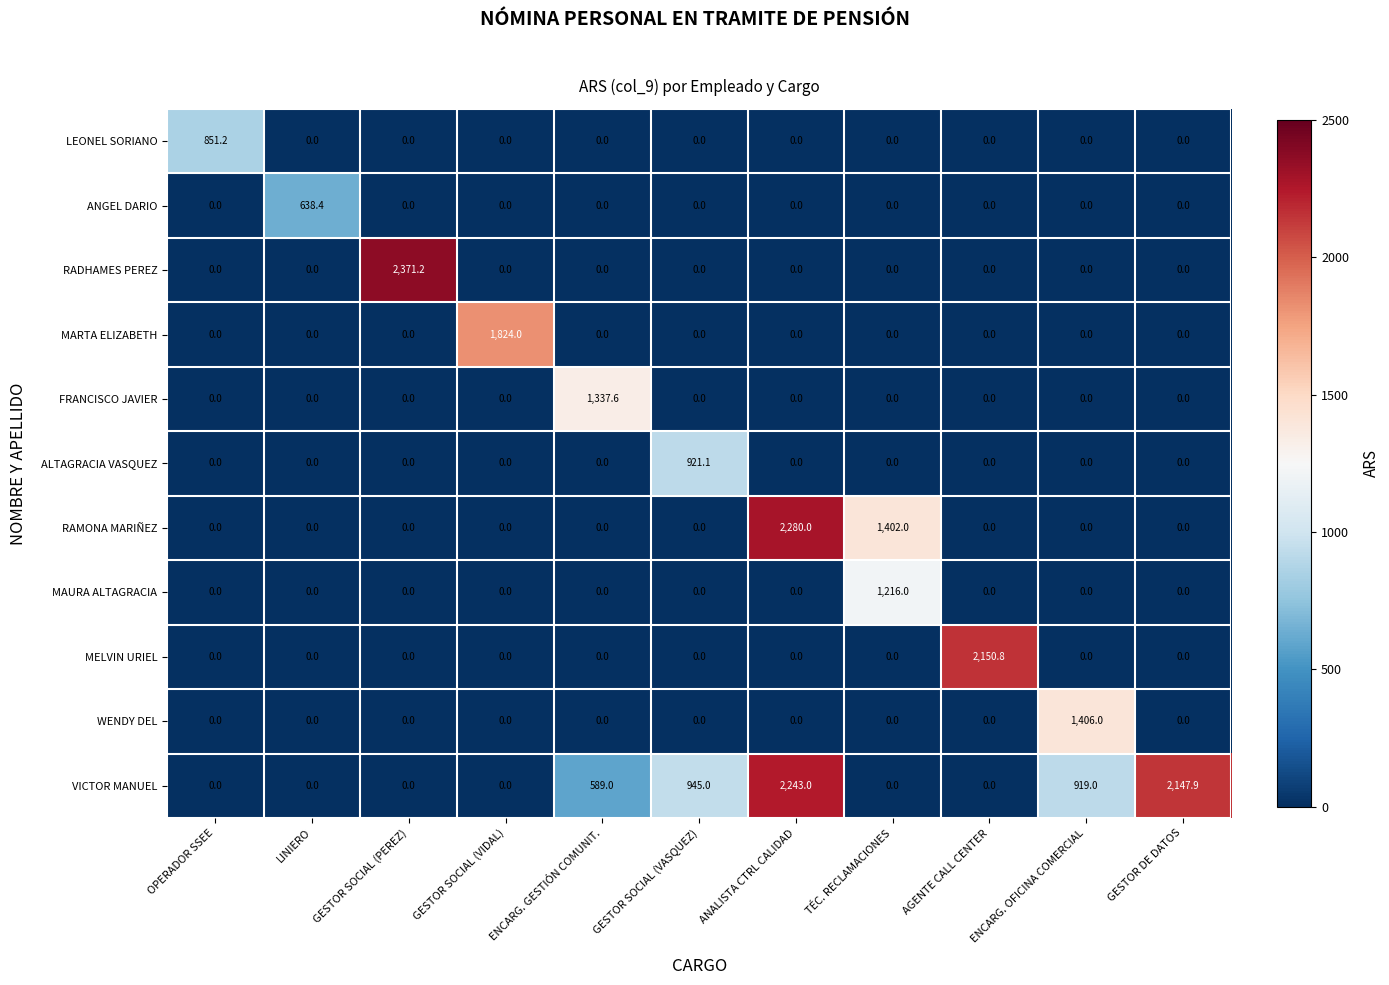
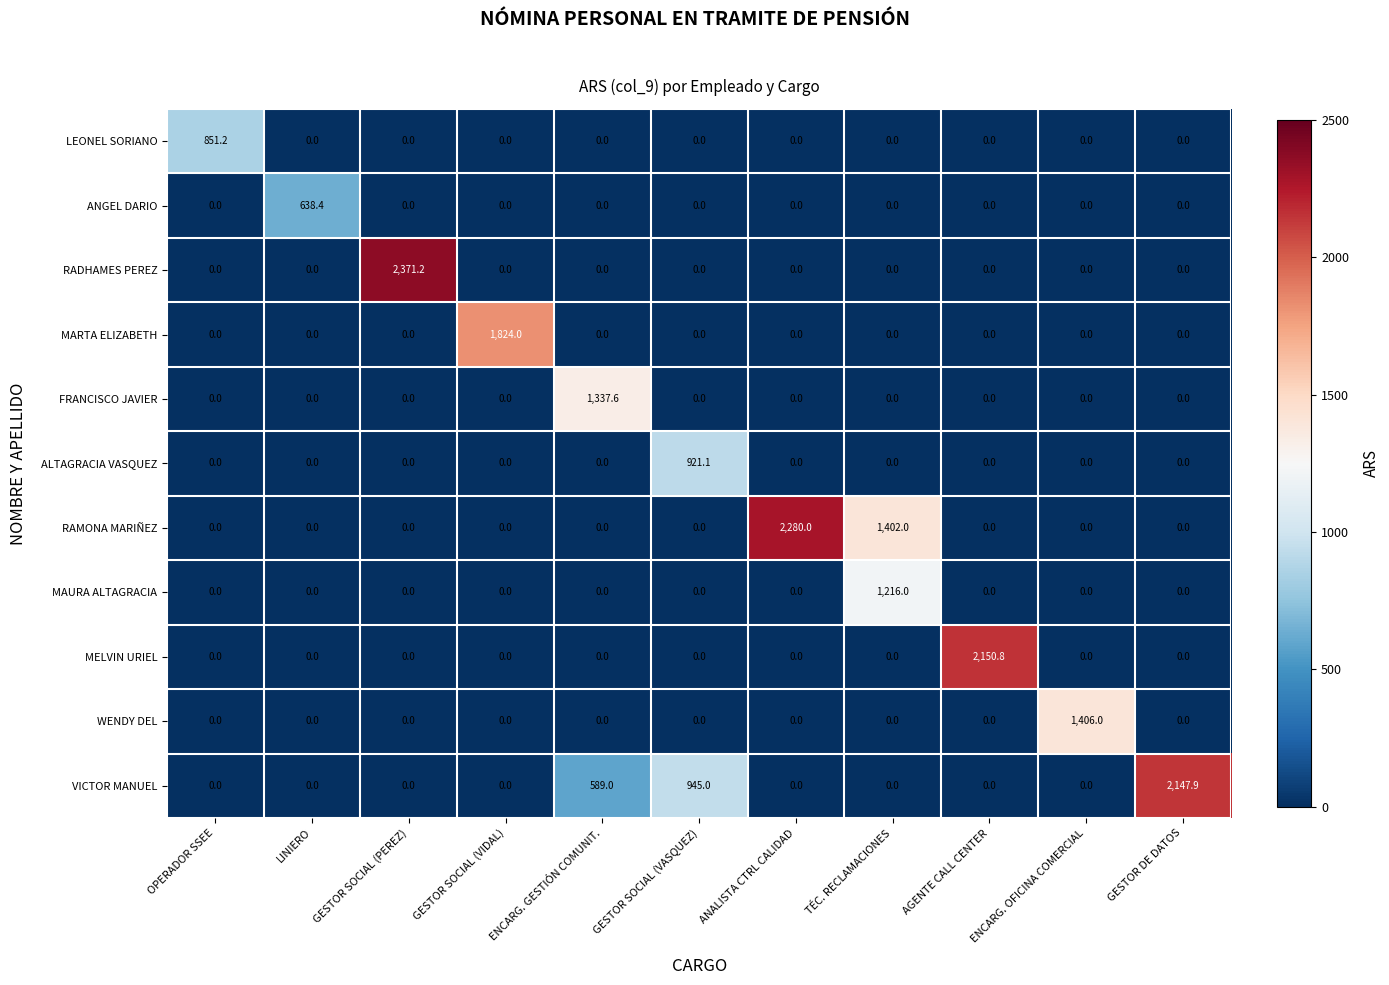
  {
    "LEONEL SORIANO": {
      "OPERADOR SSEE": "851.2",
      "LINIERO": "0.0",
      "GESTOR SOCIAL (PEREZ)": "0.0",
      "GESTOR SOCIAL (VIDAL)": "0.0",
      "ENCARG. GESTIÓN COMUNIT.": "0.0",
      "GESTOR SOCIAL (VASQUEZ)": "0.0",
      "ANALISTA CTRL CALIDAD": "0.0",
      "TÉC. RECLAMACIONES": "0.0",
      "AGENTE CALL CENTER": "0.0",
      "ENCARG. OFICINA COMERCIAL": "0.0",
      "GESTOR DE DATOS": "0.0"
    },
    "ANGEL DARIO": {
      "OPERADOR SSEE": "0.0",
      "LINIERO": "638.4",
      "GESTOR SOCIAL (PEREZ)": "0.0",
      "GESTOR SOCIAL (VIDAL)": "0.0",
      "ENCARG. GESTIÓN COMUNIT.": "0.0",
      "GESTOR SOCIAL (VASQUEZ)": "0.0",
      "ANALISTA CTRL CALIDAD": "0.0",
      "TÉC. RECLAMACIONES": "0.0",
      "AGENTE CALL CENTER": "0.0",
      "ENCARG. OFICINA COMERCIAL": "0.0",
      "GESTOR DE DATOS": "0.0"
    },
    "RADHAMES PEREZ": {
      "OPERADOR SSEE": "0.0",
      "LINIERO": "0.0",
      "GESTOR SOCIAL (PEREZ)": "2,371.2",
      "GESTOR SOCIAL (VIDAL)": "0.0",
      "ENCARG. GESTIÓN COMUNIT.": "0.0",
      "GESTOR SOCIAL (VASQUEZ)": "0.0",
      "ANALISTA CTRL CALIDAD": "0.0",
      "TÉC. RECLAMACIONES": "0.0",
      "AGENTE CALL CENTER": "0.0",
      "ENCARG. OFICINA COMERCIAL": "0.0",
      "GESTOR DE DATOS": "0.0"
    },
    "MARTA ELIZABETH": {
      "OPERADOR SSEE": "0.0",
      "LINIERO": "0.0",
      "GESTOR SOCIAL (PEREZ)": "0.0",
      "GESTOR SOCIAL (VIDAL)": "1,824.0",
      "ENCARG. GESTIÓN COMUNIT.": "0.0",
      "GESTOR SOCIAL (VASQUEZ)": "0.0",
      "ANALISTA CTRL CALIDAD": "0.0",
      "TÉC. RECLAMACIONES": "0.0",
      "AGENTE CALL CENTER": "0.0",
      "ENCARG. OFICINA COMERCIAL": "0.0",
      "GESTOR DE DATOS": "0.0"
    },
    "FRANCISCO JAVIER": {
      "OPERADOR SSEE": "0.0",
      "LINIERO": "0.0",
      "GESTOR SOCIAL (PEREZ)": "0.0",
      "GESTOR SOCIAL (VIDAL)": "0.0",
      "ENCARG. GESTIÓN COMUNIT.": "1,337.6",
      "GESTOR SOCIAL (VASQUEZ)": "0.0",
      "ANALISTA CTRL CALIDAD": "0.0",
      "TÉC. RECLAMACIONES": "0.0",
      "AGENTE CALL CENTER": "0.0",
      "ENCARG. OFICINA COMERCIAL": "0.0",
      "GESTOR DE DATOS": "0.0"
    },
    "ALTAGRACIA VASQUEZ": {
      "OPERADOR SSEE": "0.0",
      "LINIERO": "0.0",
      "GESTOR SOCIAL (PEREZ)": "0.0",
      "GESTOR SOCIAL (VIDAL)": "0.0",
      "ENCARG. GESTIÓN COMUNIT.": "0.0",
      "GESTOR SOCIAL (VASQUEZ)": "921.1",
      "ANALISTA CTRL CALIDAD": "0.0",
      "TÉC. RECLAMACIONES": "0.0",
      "AGENTE CALL CENTER": "0.0",
      "ENCARG. OFICINA COMERCIAL": "0.0",
      "GESTOR DE DATOS": "0.0"
    },
    "RAMONA MARIÑEZ": {
      "OPERADOR SSEE": "0.0",
      "LINIERO": "0.0",
      "GESTOR SOCIAL (PEREZ)": "0.0",
      "GESTOR SOCIAL (VIDAL)": "0.0",
      "ENCARG. GESTIÓN COMUNIT.": "0.0",
      "GESTOR SOCIAL (VASQUEZ)": "0.0",
      "ANALISTA CTRL CALIDAD": "2,280.0",
      "TÉC. RECLAMACIONES": "1,402.0",
      "AGENTE CALL CENTER": "0.0",
      "ENCARG. OFICINA COMERCIAL": "0.0",
      "GESTOR DE DATOS": "0.0"
    },
    "MAURA ALTAGRACIA": {
      "OPERADOR SSEE": "0.0",
      "LINIERO": "0.0",
      "GESTOR SOCIAL (PEREZ)": "0.0",
      "GESTOR SOCIAL (VIDAL)": "0.0",
      "ENCARG. GESTIÓN COMUNIT.": "0.0",
      "GESTOR SOCIAL (VASQUEZ)": "0.0",
      "ANALISTA CTRL CALIDAD": "0.0",
      "TÉC. RECLAMACIONES": "1,216.0",
      "AGENTE CALL CENTER": "0.0",
      "ENCARG. OFICINA COMERCIAL": "0.0",
      "GESTOR DE DATOS": "0.0"
    },
    "MELVIN URIEL": {
      "OPERADOR SSEE": "0.0",
      "LINIERO": "0.0",
      "GESTOR SOCIAL (PEREZ)": "0.0",
      "GESTOR SOCIAL (VIDAL)": "0.0",
      "ENCARG. GESTIÓN COMUNIT.": "0.0",
      "GESTOR SOCIAL (VASQUEZ)": "0.0",
      "ANALISTA CTRL CALIDAD": "0.0",
      "TÉC. RECLAMACIONES": "0.0",
      "AGENTE CALL CENTER": "2,150.8",
      "ENCARG. OFICINA COMERCIAL": "0.0",
      "GESTOR DE DATOS": "0.0"
    },
    "WENDY DEL": {
      "OPERADOR SSEE": "0.0",
      "LINIERO": "0.0",
      "GESTOR SOCIAL (PEREZ)": "0.0",
      "GESTOR SOCIAL (VIDAL)": "0.0",
      "ENCARG. GESTIÓN COMUNIT.": "0.0",
      "GESTOR SOCIAL (VASQUEZ)": "0.0",
      "ANALISTA CTRL CALIDAD": "0.0",
      "TÉC. RECLAMACIONES": "0.0",
      "AGENTE CALL CENTER": "0.0",
      "ENCARG. OFICINA COMERCIAL": "1,406.0",
      "GESTOR DE DATOS": "0.0"
    },
    "VICTOR MANUEL": {
      "OPERADOR SSEE": "0.0",
      "LINIERO": "0.0",
      "GESTOR SOCIAL (PEREZ)": "0.0",
      "GESTOR SOCIAL (VIDAL)": "0.0",
      "ENCARG. GESTIÓN COMUNIT.": "589.0",
      "GESTOR SOCIAL (VASQUEZ)": "945.0",
-     "ANALISTA CTRL CALIDAD": "2,243.0",
+     "ANALISTA CTRL CALIDAD": "0.0",
      "TÉC. RECLAMACIONES": "0.0",
      "AGENTE CALL CENTER": "0.0",
-     "ENCARG. OFICINA COMERCIAL": "919.0",
+     "ENCARG. OFICINA COMERCIAL": "0.0",
      "GESTOR DE DATOS": "2,147.9"
    }
  }
